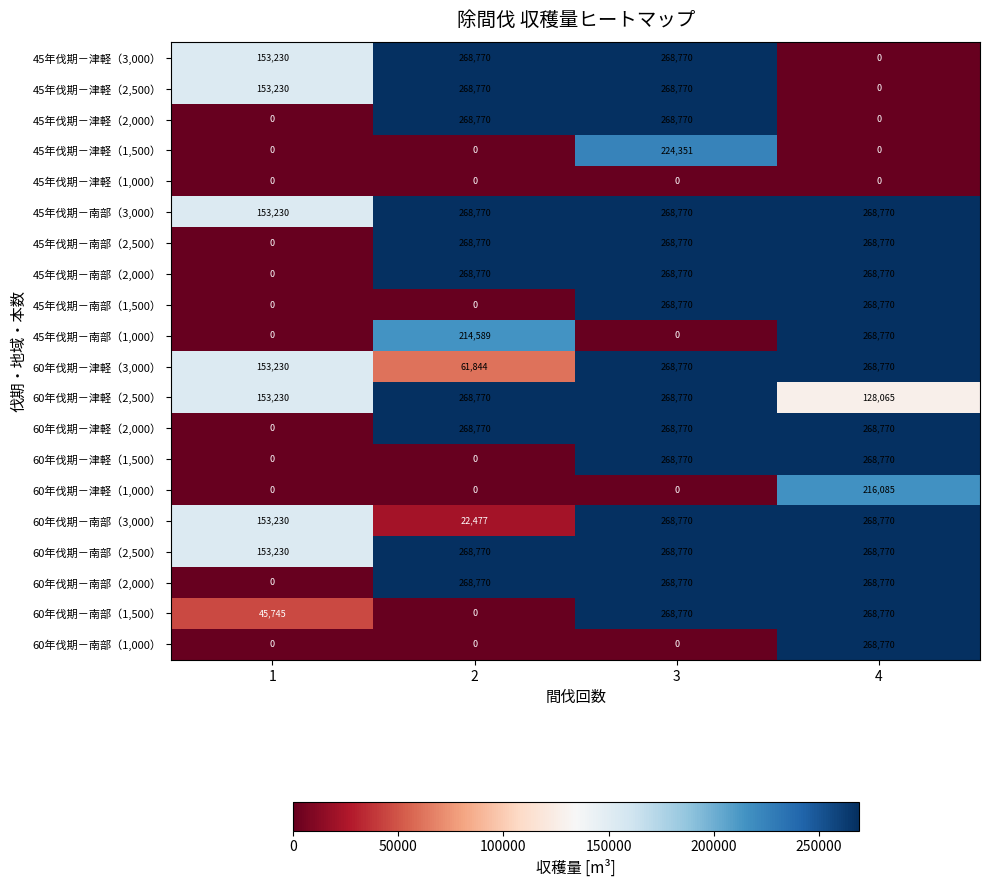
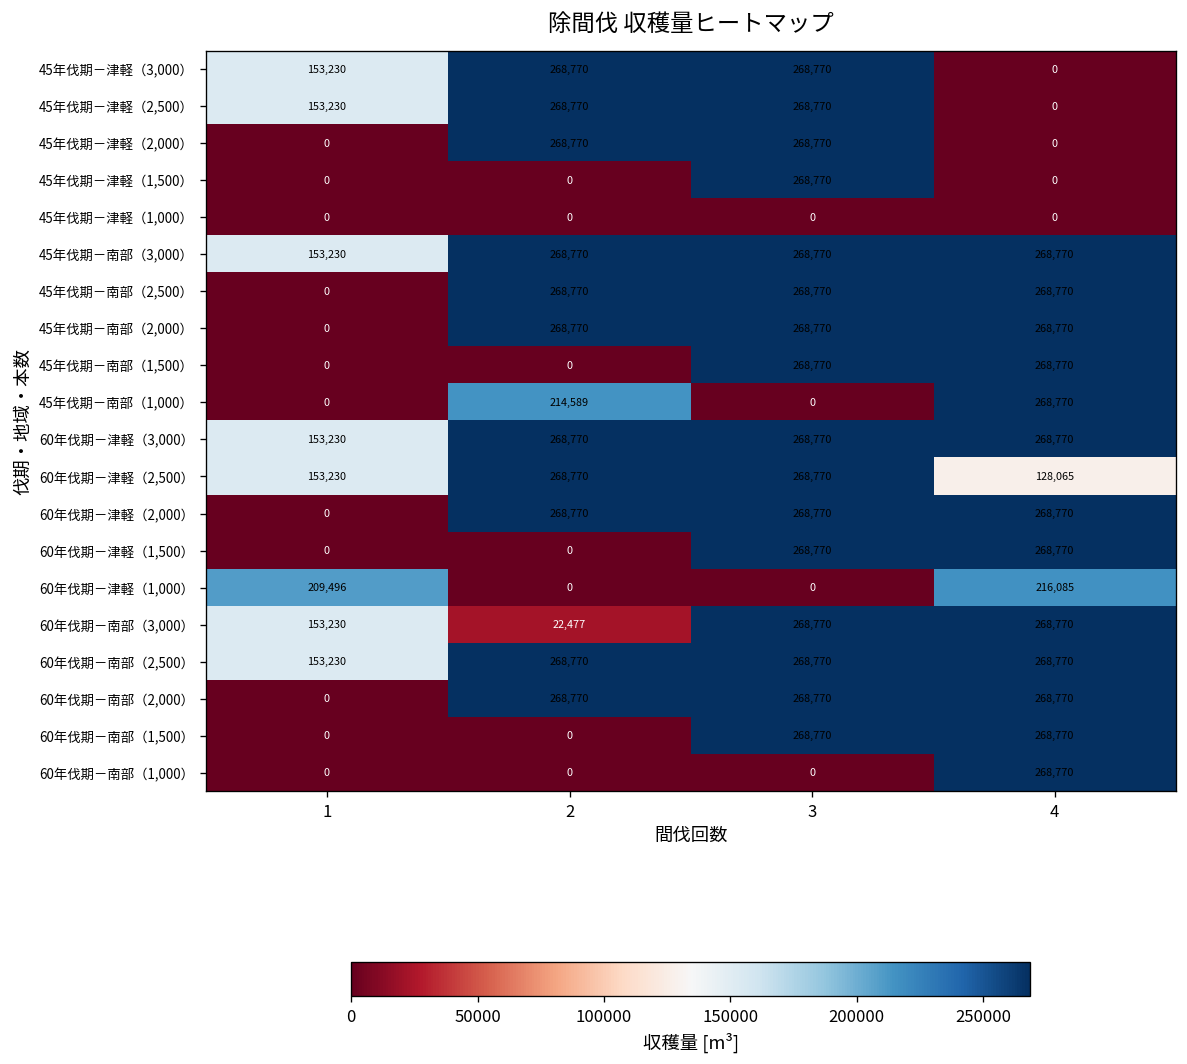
  {
    "45年伐期－津軽（3,000）": {
      "1": "153,230",
      "2": "268,770",
      "3": "268,770",
      "4": "0"
    },
    "45年伐期－津軽（2,500）": {
      "1": "153,230",
      "2": "268,770",
      "3": "268,770",
      "4": "0"
    },
    "45年伐期－津軽（2,000）": {
      "1": "0",
      "2": "268,770",
      "3": "268,770",
      "4": "0"
    },
    "45年伐期－津軽（1,500）": {
      "1": "0",
      "2": "0",
-     "3": "224,351",
+     "3": "268,770",
      "4": "0"
    },
    "45年伐期－津軽（1,000）": {
      "1": "0",
      "2": "0",
      "3": "0",
      "4": "0"
    },
    "45年伐期－南部（3,000）": {
      "1": "153,230",
      "2": "268,770",
      "3": "268,770",
      "4": "268,770"
    },
    "45年伐期－南部（2,500）": {
      "1": "0",
      "2": "268,770",
      "3": "268,770",
      "4": "268,770"
    },
    "45年伐期－南部（2,000）": {
      "1": "0",
      "2": "268,770",
      "3": "268,770",
      "4": "268,770"
    },
    "45年伐期－南部（1,500）": {
      "1": "0",
      "2": "0",
      "3": "268,770",
      "4": "268,770"
    },
    "45年伐期－南部（1,000）": {
      "1": "0",
      "2": "214,589",
      "3": "0",
      "4": "268,770"
    },
    "60年伐期－津軽（3,000）": {
      "1": "153,230",
-     "2": "61,844",
+     "2": "268,770",
      "3": "268,770",
      "4": "268,770"
    },
    "60年伐期－津軽（2,500）": {
      "1": "153,230",
      "2": "268,770",
      "3": "268,770",
      "4": "128,065"
    },
    "60年伐期－津軽（2,000）": {
      "1": "0",
      "2": "268,770",
      "3": "268,770",
      "4": "268,770"
    },
    "60年伐期－津軽（1,500）": {
      "1": "0",
      "2": "0",
      "3": "268,770",
      "4": "268,770"
    },
    "60年伐期－津軽（1,000）": {
-     "1": "0",
+     "1": "209,496",
      "2": "0",
      "3": "0",
      "4": "216,085"
    },
    "60年伐期－南部（3,000）": {
      "1": "153,230",
      "2": "22,477",
      "3": "268,770",
      "4": "268,770"
    },
    "60年伐期－南部（2,500）": {
      "1": "153,230",
      "2": "268,770",
      "3": "268,770",
      "4": "268,770"
    },
    "60年伐期－南部（2,000）": {
      "1": "0",
      "2": "268,770",
      "3": "268,770",
      "4": "268,770"
    },
    "60年伐期－南部（1,500）": {
-     "1": "45,745",
+     "1": "0",
      "2": "0",
      "3": "268,770",
      "4": "268,770"
    },
    "60年伐期－南部（1,000）": {
      "1": "0",
      "2": "0",
      "3": "0",
      "4": "268,770"
    }
  }
